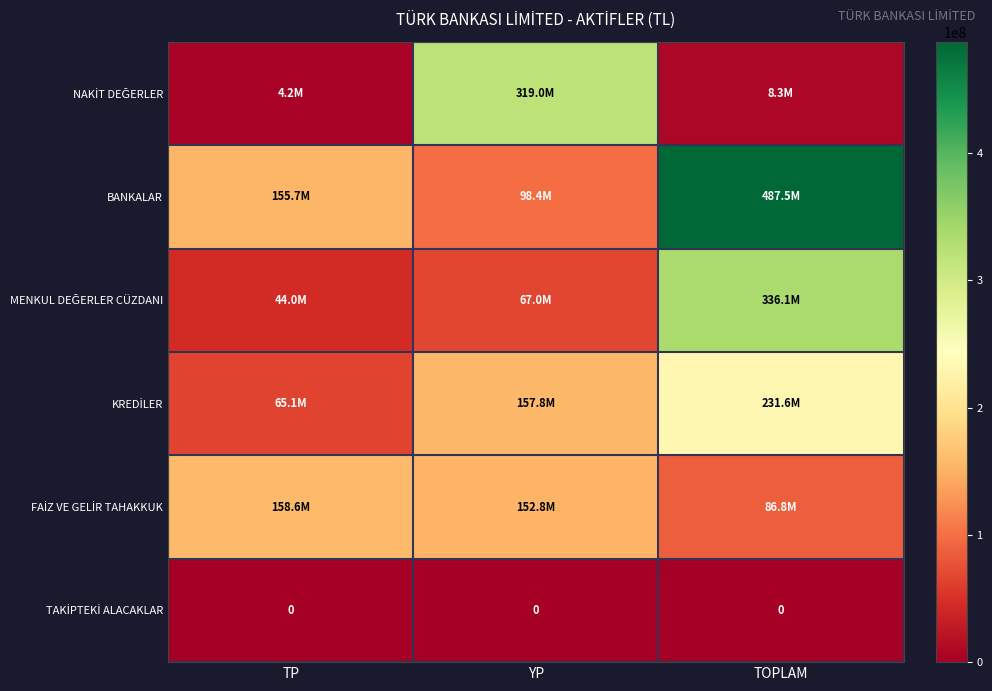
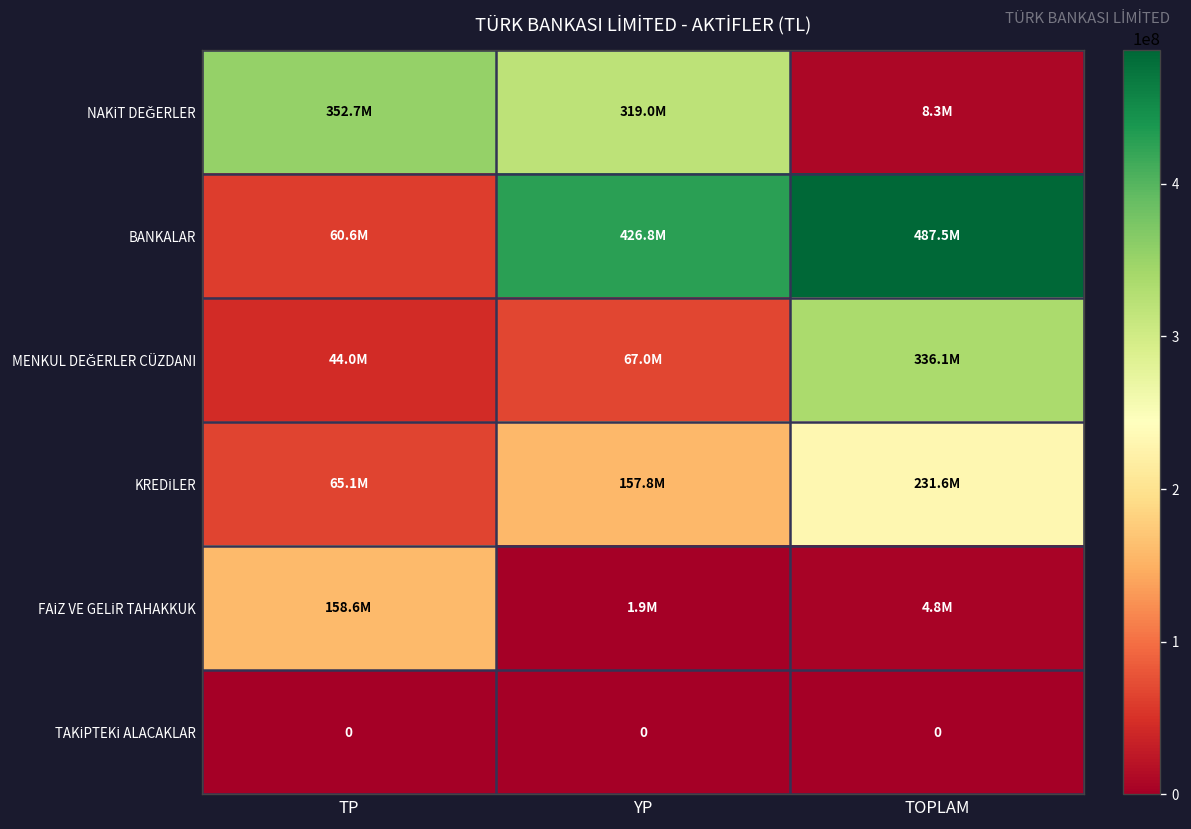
  {
    "NAKİT DEĞERLER": {
-     "TP": "4.2M",
+     "TP": "352.7M",
      "YP": "319.0M",
      "TOPLAM": "8.3M"
    },
    "BANKALAR": {
-     "TP": "155.7M",
-     "YP": "98.4M",
+     "TP": "60.6M",
+     "YP": "426.8M",
      "TOPLAM": "487.5M"
    },
    "MENKUL DEĞERLER CÜZDANI": {
      "TP": "44.0M",
      "YP": "67.0M",
      "TOPLAM": "336.1M"
    },
    "KREDİLER": {
      "TP": "65.1M",
      "YP": "157.8M",
      "TOPLAM": "231.6M"
    },
    "FAİZ VE GELİR TAHAKKUK": {
      "TP": "158.6M",
-     "YP": "152.8M",
-     "TOPLAM": "86.8M"
+     "YP": "1.9M",
+     "TOPLAM": "4.8M"
    },
    "TAKİPTEKİ ALACAKLAR": {
      "TP": "0",
      "YP": "0",
      "TOPLAM": "0"
    }
  }
